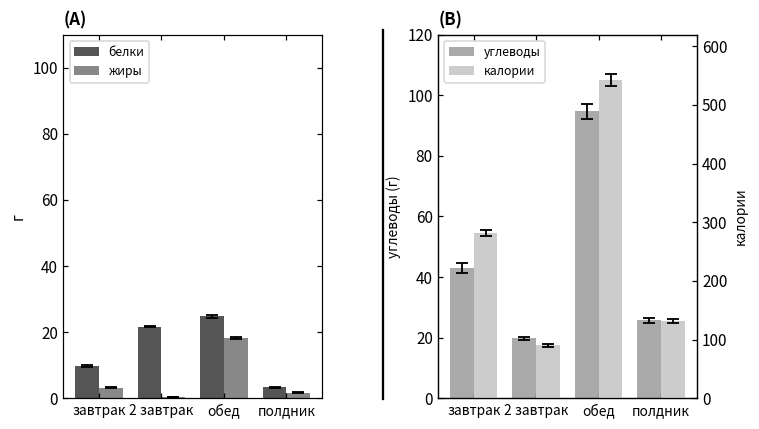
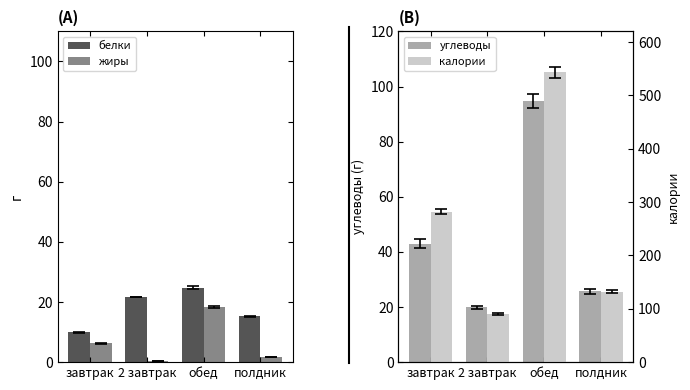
  {
    "(A)": {
      "белки": {
        "завтрак": 10,
        "2 завтрак": 22,
        "обед": 25,
-       "полдник": 3
+       "полдник": 15
      },
      "жиры": {
-       "завтрак": 3,
+       "завтрак": 6,
        "обед": 18,
        "полдник": 2
      }
    }
  }
